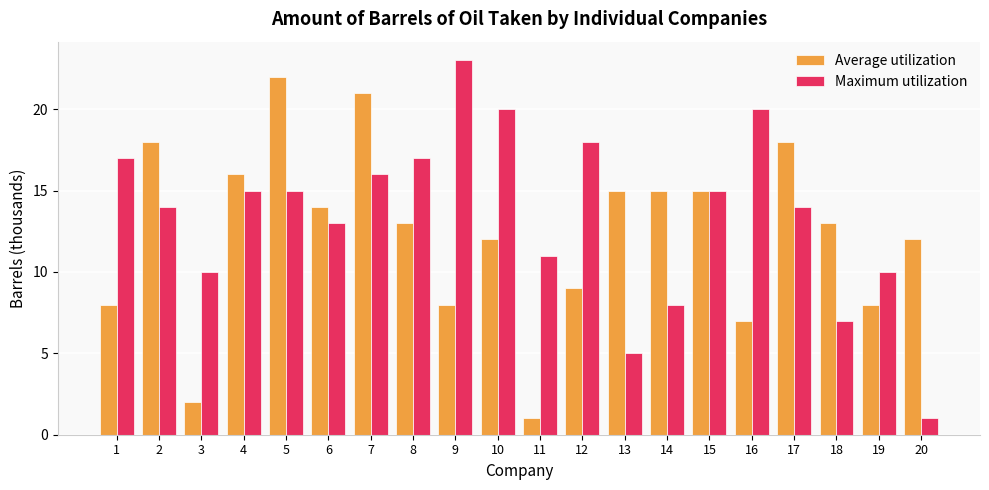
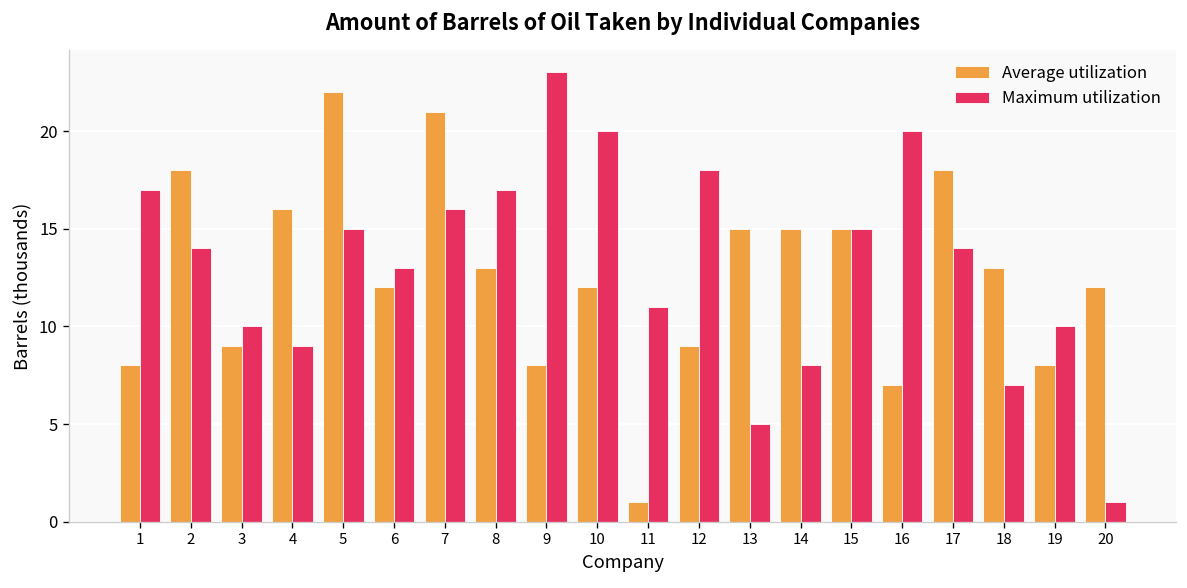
  {
    "Average utilization": {
      "1": 8,
      "2": 18,
-     "3": 2,
+     "3": 9,
      "4": 16,
      "5": 22,
-     "6": 14,
+     "6": 12,
      "7": 21,
      "8": 13,
      "9": 8,
      "10": 12,
      "11": 1,
      "12": 9,
      "13": 15,
      "14": 15,
      "15": 15,
      "16": 7,
      "17": 18,
      "18": 13,
      "19": 8,
      "20": 12
    },
    "Maximum utilization": {
      "1": 17,
      "2": 14,
      "3": 10,
-     "4": 15,
+     "4": 9,
      "5": 15,
      "6": 13,
      "7": 16,
      "8": 17,
      "9": 23,
      "10": 20,
      "11": 11,
      "12": 18,
      "13": 5,
      "14": 8,
      "15": 15,
      "16": 20,
      "17": 14,
      "18": 7,
      "19": 10,
      "20": 1
    }
  }
